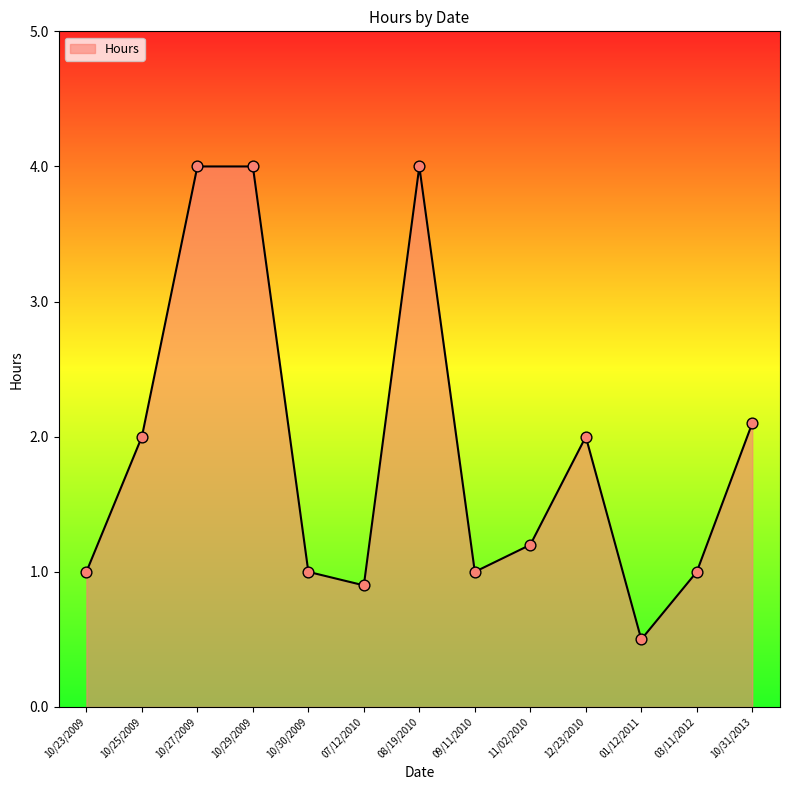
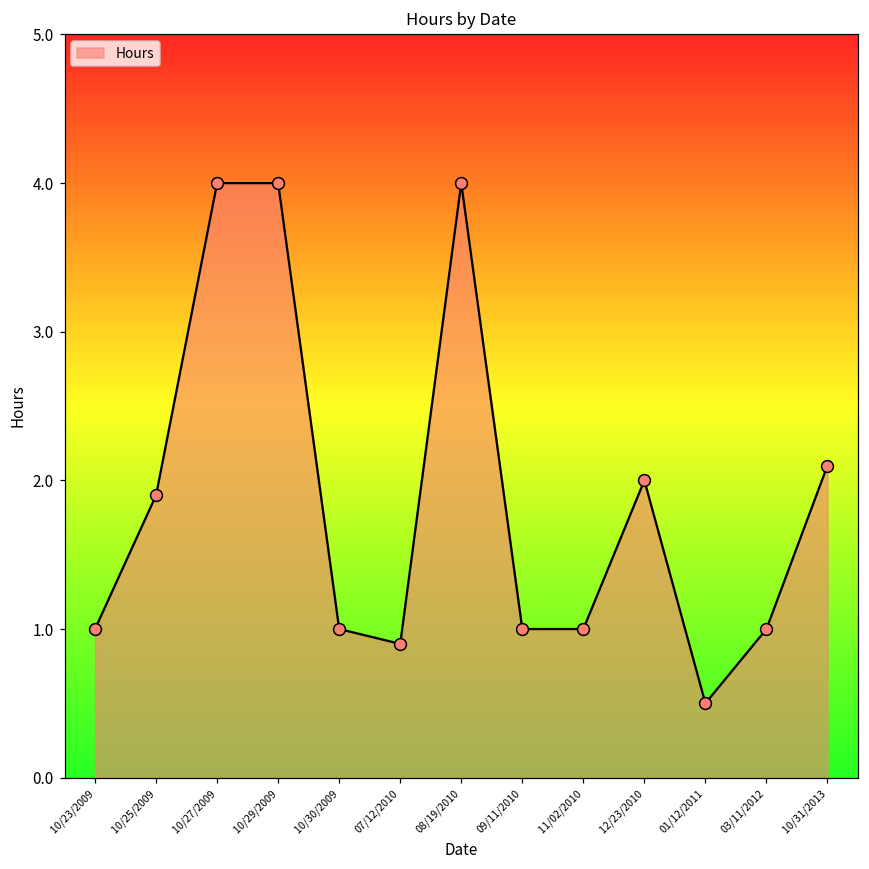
  {
    "10/23/2009": 1.0,
-   "10/25/2009": 2.0,
+   "10/25/2009": 1.9,
    "10/27/2009": 4.0,
    "10/29/2009": 4.0,
    "10/30/2009": 1.0,
    "07/12/2010": 0.9,
    "08/19/2010": 4.0,
    "09/11/2010": 1.0,
-   "11/02/2010": 1.2,
+   "11/02/2010": 1.0,
    "12/23/2010": 2.0,
    "01/12/2011": 0.5,
    "03/11/2012": 1.0,
    "10/31/2013": 2.1
  }
